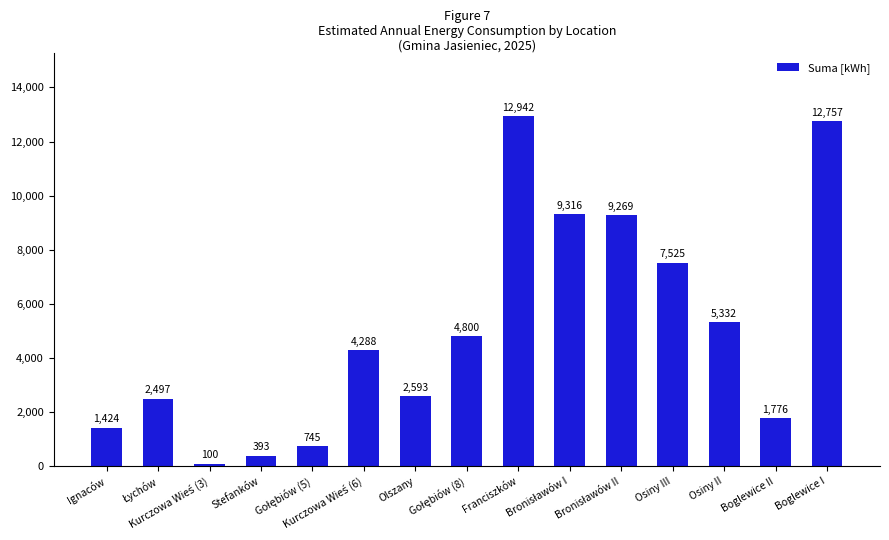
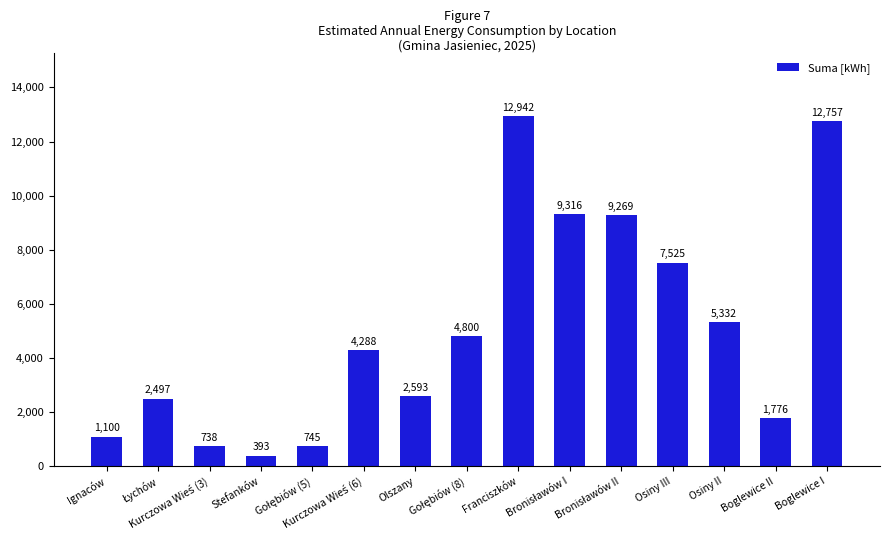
  {
-   "Ignaców": "1,424",
+   "Ignaców": "1,100",
    "Łychów": "2,497",
-   "Kurczowa Wieś (3)": "100",
+   "Kurczowa Wieś (3)": "738",
    "Stefanków": "393",
    "Gołębiów (5)": "745",
    "Kurczowa Wieś (6)": "4,288",
    "Olszany": "2,593",
    "Gołębiów (8)": "4,800",
    "Franciszków": "12,942",
    "Bronisławów I": "9,316",
    "Bronisławów II": "9,269",
    "Osiny III": "7,525",
    "Osiny II": "5,332",
    "Boglewice II": "1,776",
    "Boglewice I": "12,757"
  }
